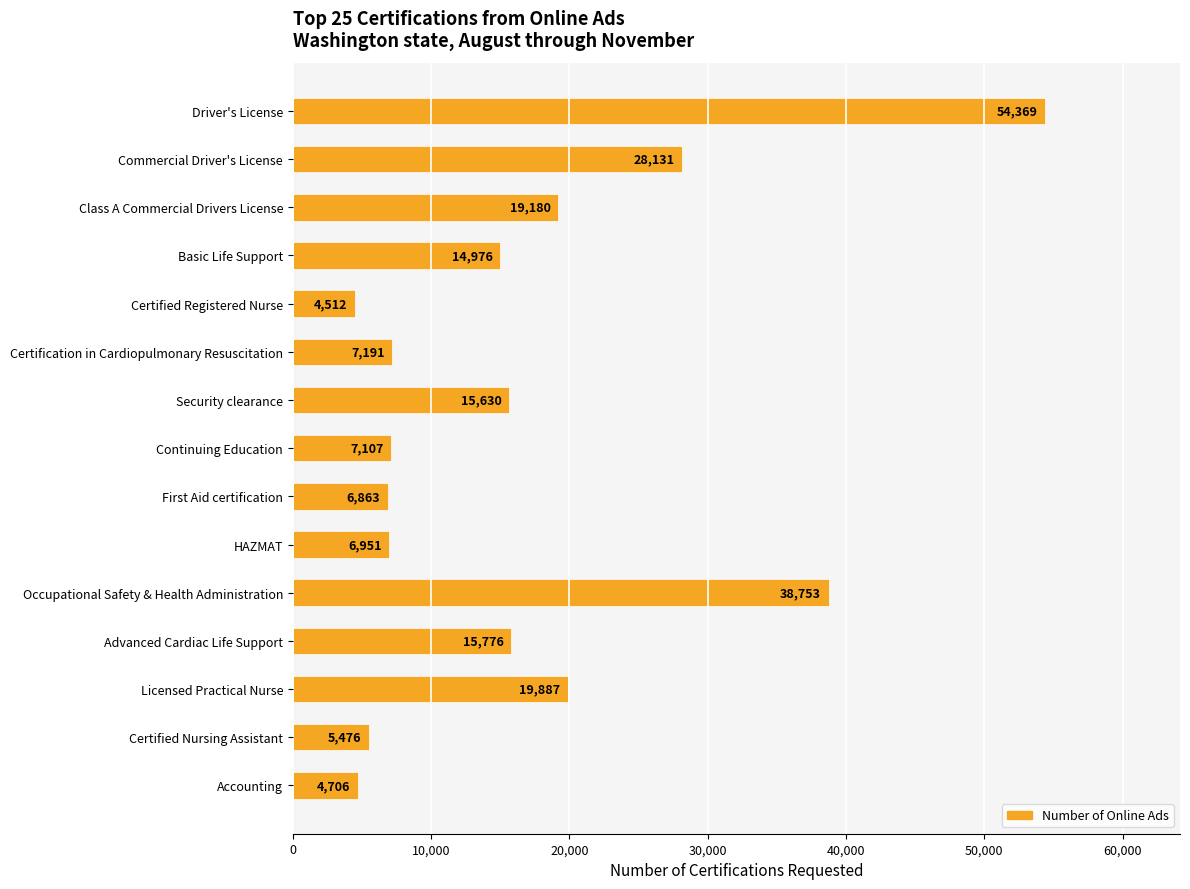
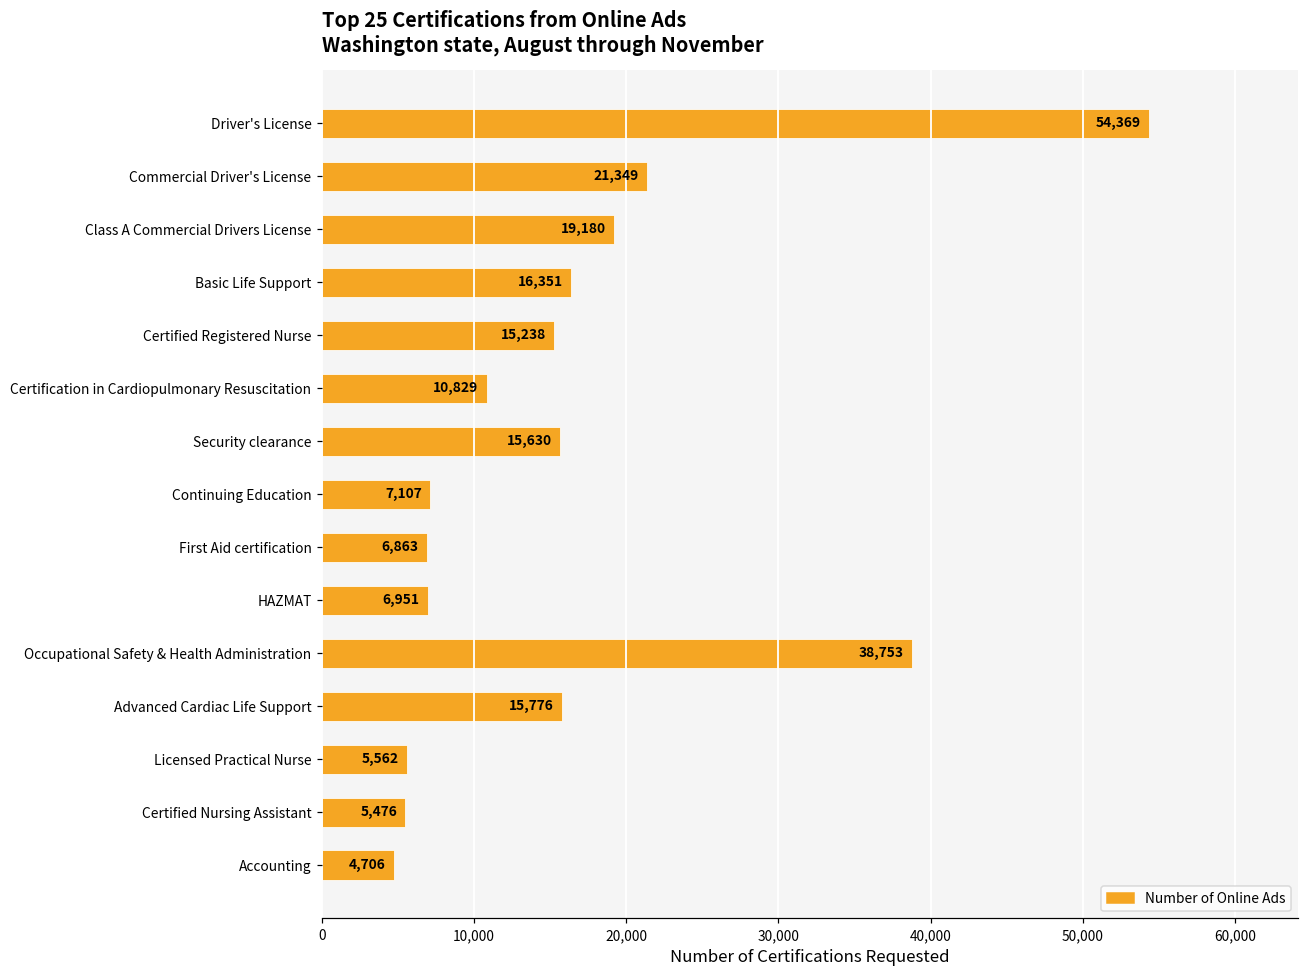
  {
    "Driver's License": "54,369",
-   "Commercial Driver's License": "28,131",
+   "Commercial Driver's License": "21,349",
    "Class A Commercial Drivers License": "19,180",
-   "Basic Life Support": "14,976",
-   "Certified Registered Nurse": "4,512",
-   "Certification in Cardiopulmonary Resuscitation": "7,191",
+   "Basic Life Support": "16,351",
+   "Certified Registered Nurse": "15,238",
+   "Certification in Cardiopulmonary Resuscitation": "10,829",
    "Security clearance": "15,630",
    "Continuing Education": "7,107",
    "First Aid certification": "6,863",
    "HAZMAT": "6,951",
    "Occupational Safety & Health Administration": "38,753",
    "Advanced Cardiac Life Support": "15,776",
-   "Licensed Practical Nurse": "19,887",
+   "Licensed Practical Nurse": "5,562",
    "Certified Nursing Assistant": "5,476",
    "Accounting": "4,706"
  }
